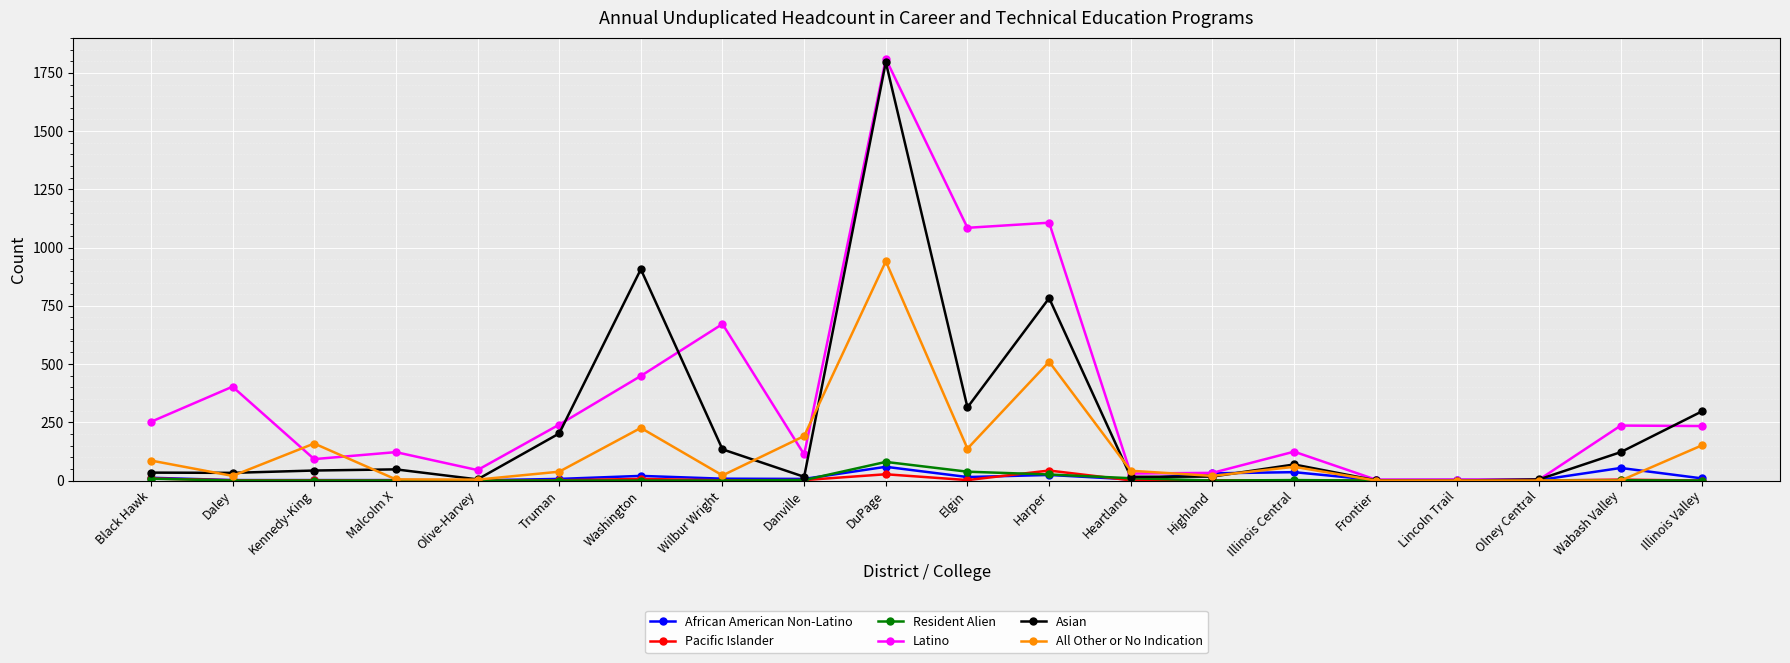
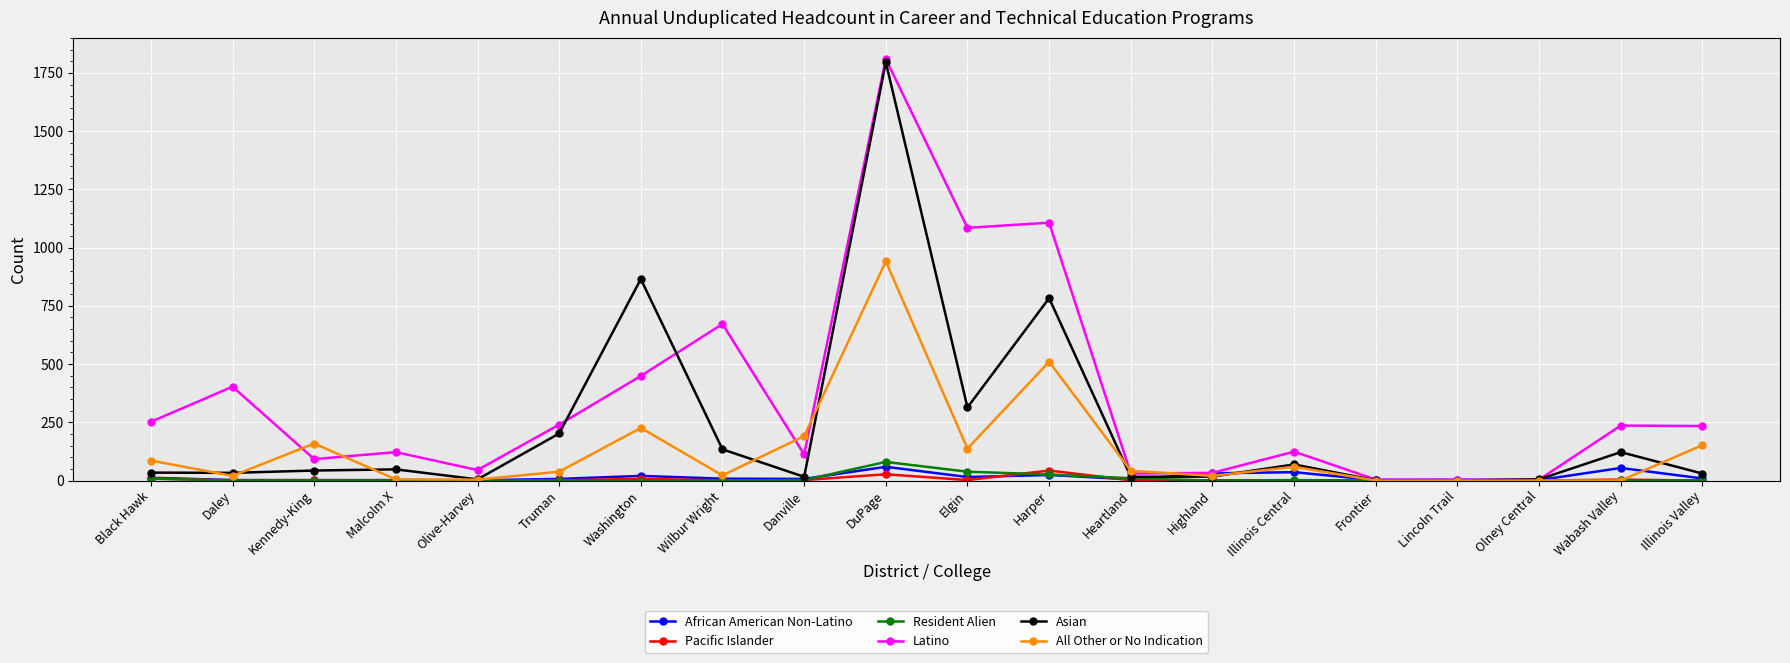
  {
    "African American Non-Latino": {
      "Washington": 20,
      "DuPage": 60,
      "Elgin": 20,
      "Illinois Central": 40,
      "Wabash Valley": 50
    },
    "Pacific Islander": {
      "DuPage": 30,
      "Elgin": 0,
      "Harper": 40
    },
    "Resident Alien": {
      "DuPage": 80,
      "Elgin": 40
    },
    "Latino": {
      "Black Hawk": 250,
      "Daley": 400,
      "Kennedy-King": 90,
      "Malcolm X": 120,
      "Olive-Harvey": 50,
      "Truman": 240,
      "Washington": 450,
      "Wilbur Wright": 670,
      "Danville": 110,
      "DuPage": 1810,
      "Elgin": 1090,
      "Harper": 1110,
      "Heartland": 30,
      "Illinois Central": 120,
      "Wabash Valley": 240,
      "Illinois Valley": 230
    },
    "Asian": {
      "Black Hawk": 30,
      "Daley": 30,
      "Kennedy-King": 40,
      "Malcolm X": 50,
      "Truman": 200,
-     "Washington": 910,
+     "Washington": 870,
      "Wilbur Wright": 130,
      "DuPage": 1800,
      "Elgin": 310,
      "Harper": 780,
      "Wabash Valley": 120,
-     "Illinois Valley": 300
+     "Illinois Valley": 30
    },
    "All Other or No Indication": {
      "Black Hawk": 90,
      "Daley": 20,
      "Kennedy-King": 160,
      "Truman": 40,
      "Washington": 230,
      "Wilbur Wright": 20,
      "Danville": 190,
      "DuPage": 940,
      "Elgin": 140,
      "Harper": 510,
      "Heartland": 40,
      "Illinois Valley": 150
    }
  }
